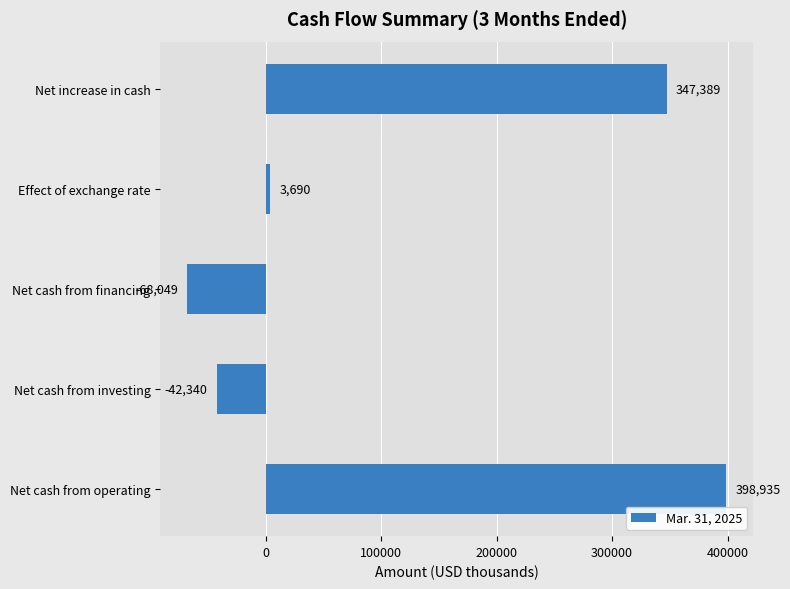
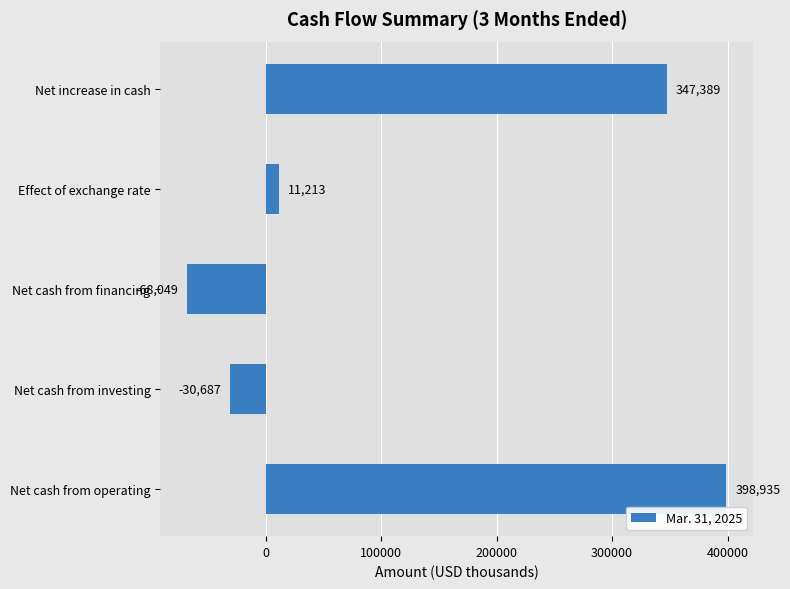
  {
    "Net increase in cash": "347,389",
-   "Effect of exchange rate": "3,690",
+   "Effect of exchange rate": "11,213",
    "Net cash from financing": "-68,049",
-   "Net cash from investing": "-42,340",
+   "Net cash from investing": "-30,687",
    "Net cash from operating": "398,935"
  }
